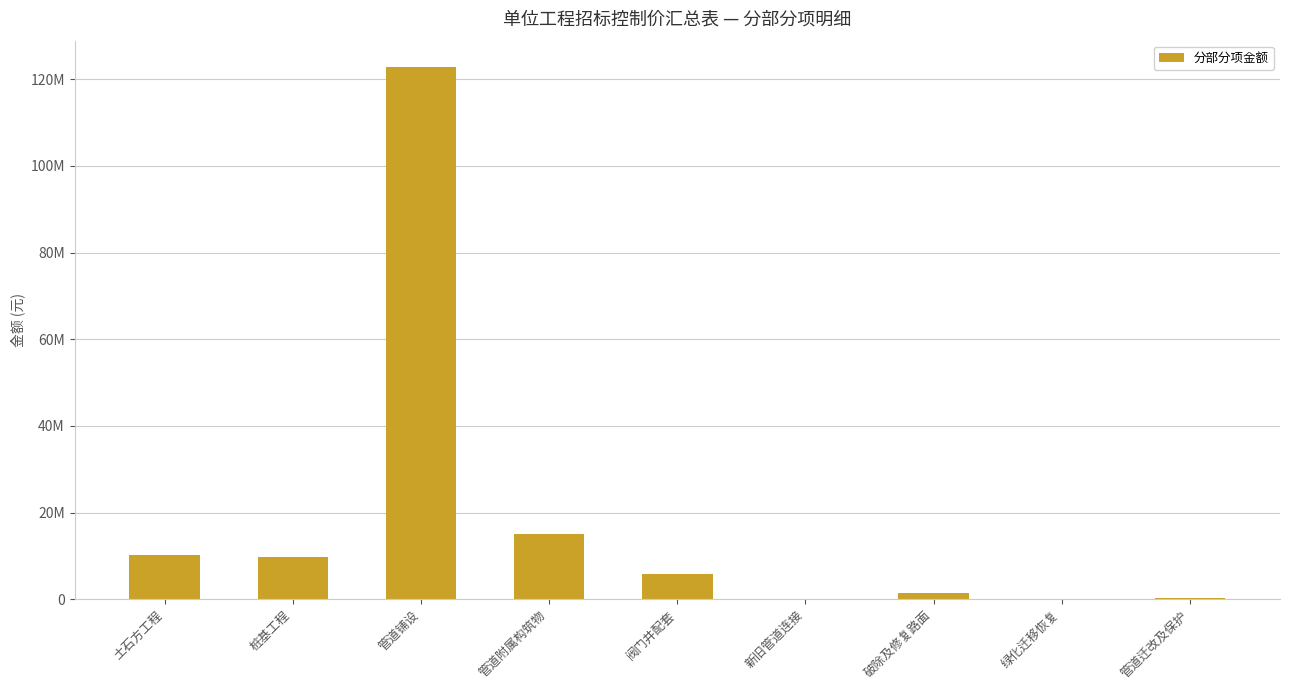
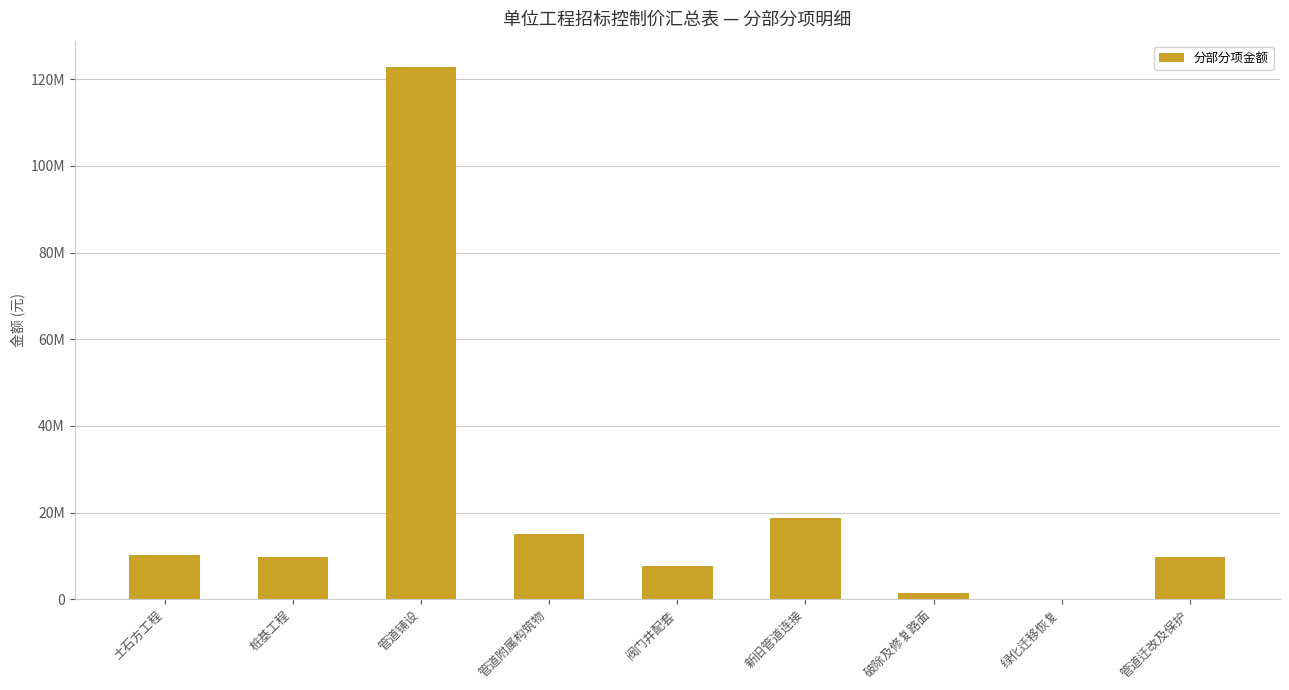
  {
    "土石方工程": 10000000,
    "桩基工程": 10000000,
    "管道铺设": 123000000,
    "管道附属构筑物": 15000000,
-   "阀门井配套": 6000000,
-   "新旧管道连接": 0,
+   "阀门井配套": 8000000,
+   "新旧管道连接": 19000000,
    "破除及修复路面": 1000000,
-   "管道迁改及保护": 0
+   "管道迁改及保护": 10000000
  }
